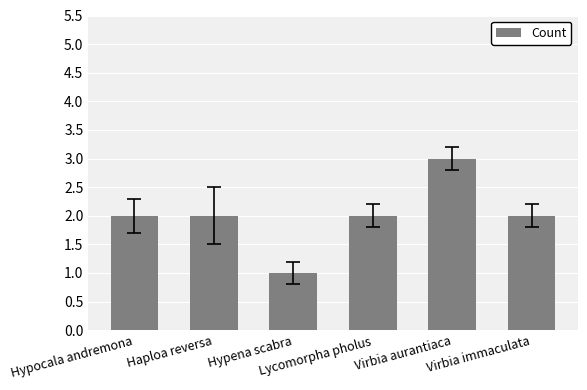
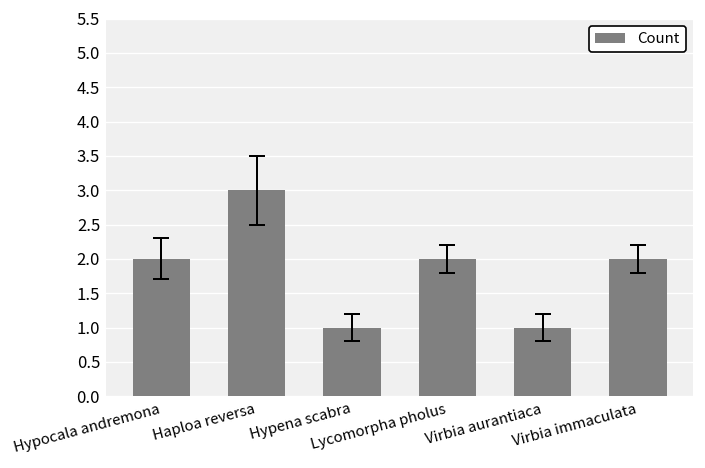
  {
    "Count": {
      "Hypocala andremona": 2,
-     "Haploa reversa": 2,
+     "Haploa reversa": 3,
      "Hypena scabra": 1,
      "Lycomorpha pholus": 2,
-     "Virbia aurantiaca": 3,
+     "Virbia aurantiaca": 1,
      "Virbia immaculata": 2
    }
  }
